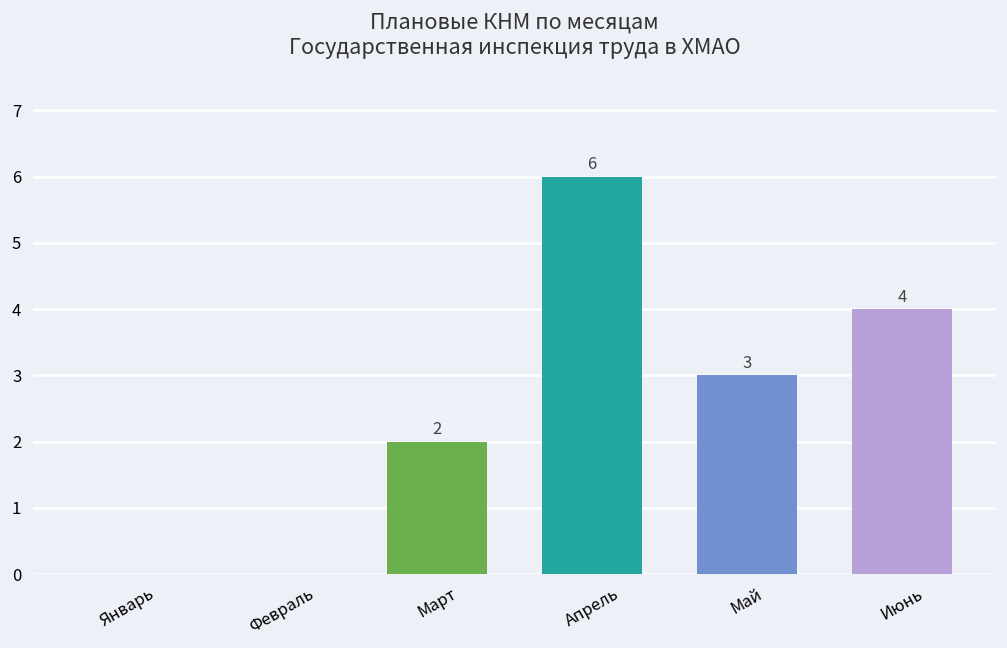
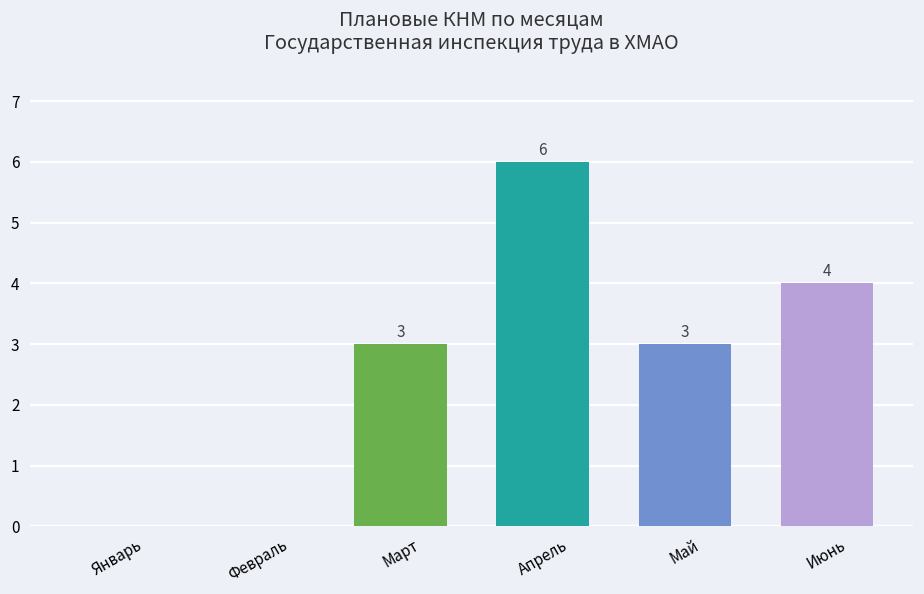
  {
-   "Март": 2,
+   "Март": 3,
    "Апрель": 6,
    "Май": 3,
    "Июнь": 4
  }
